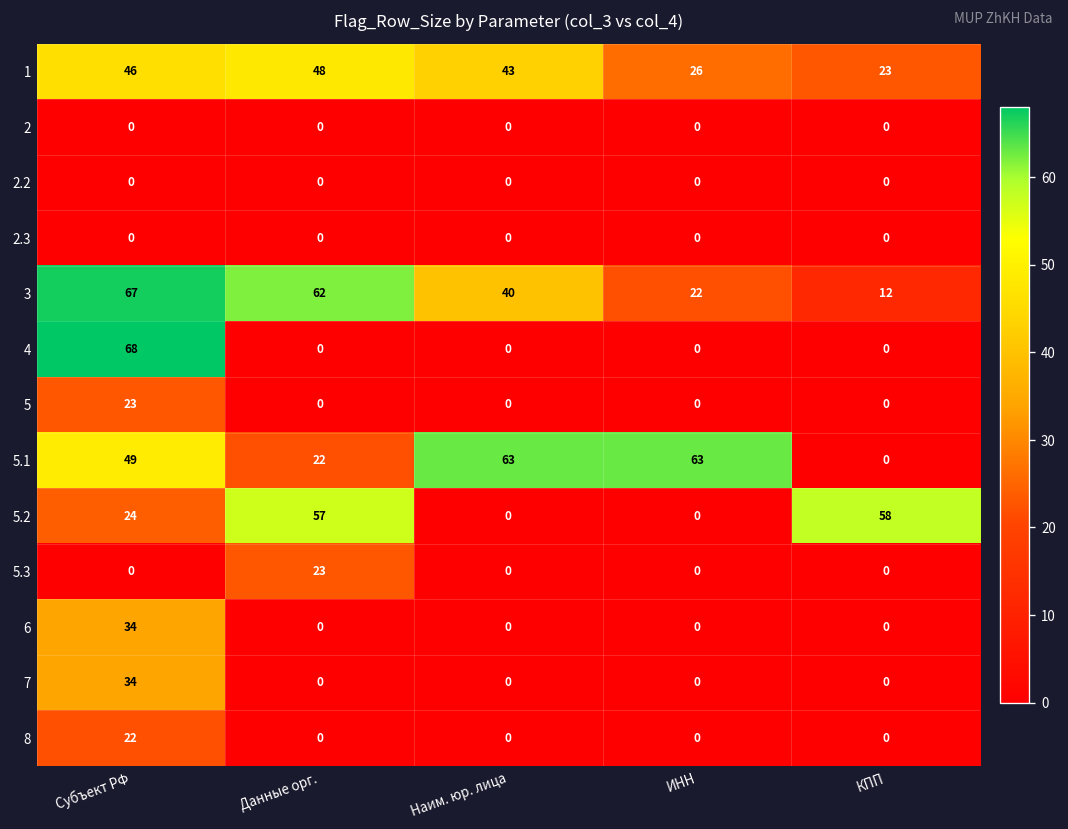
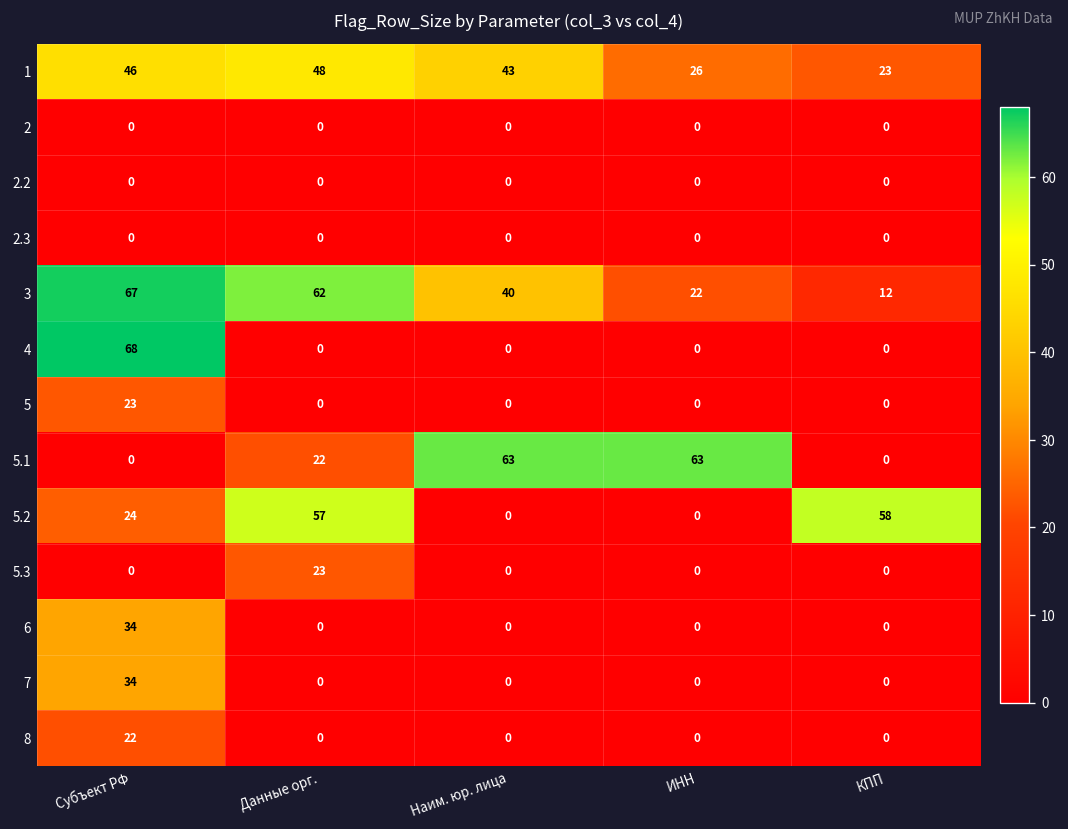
  {
    "1": {
      "Субъект РФ": 46,
      "Данные орг.": 48,
      "Наим. юр. лица": 43,
      "ИНН": 26,
      "КПП": 23
    },
    "2": {
      "Субъект РФ": 0,
      "Данные орг.": 0,
      "Наим. юр. лица": 0,
      "ИНН": 0,
      "КПП": 0
    },
    "2.2": {
      "Субъект РФ": 0,
      "Данные орг.": 0,
      "Наим. юр. лица": 0,
      "ИНН": 0,
      "КПП": 0
    },
    "2.3": {
      "Субъект РФ": 0,
      "Данные орг.": 0,
      "Наим. юр. лица": 0,
      "ИНН": 0,
      "КПП": 0
    },
    "3": {
      "Субъект РФ": 67,
      "Данные орг.": 62,
      "Наим. юр. лица": 40,
      "ИНН": 22,
      "КПП": 12
    },
    "4": {
      "Субъект РФ": 68,
      "Данные орг.": 0,
      "Наим. юр. лица": 0,
      "ИНН": 0,
      "КПП": 0
    },
    "5": {
      "Субъект РФ": 23,
      "Данные орг.": 0,
      "Наим. юр. лица": 0,
      "ИНН": 0,
      "КПП": 0
    },
    "5.1": {
-     "Субъект РФ": 49,
+     "Субъект РФ": 0,
      "Данные орг.": 22,
      "Наим. юр. лица": 63,
      "ИНН": 63,
      "КПП": 0
    },
    "5.2": {
      "Субъект РФ": 24,
      "Данные орг.": 57,
      "Наим. юр. лица": 0,
      "ИНН": 0,
      "КПП": 58
    },
    "5.3": {
      "Субъект РФ": 0,
      "Данные орг.": 23,
      "Наим. юр. лица": 0,
      "ИНН": 0,
      "КПП": 0
    },
    "6": {
      "Субъект РФ": 34,
      "Данные орг.": 0,
      "Наим. юр. лица": 0,
      "ИНН": 0,
      "КПП": 0
    },
    "7": {
      "Субъект РФ": 34,
      "Данные орг.": 0,
      "Наим. юр. лица": 0,
      "ИНН": 0,
      "КПП": 0
    },
    "8": {
      "Субъект РФ": 22,
      "Данные орг.": 0,
      "Наим. юр. лица": 0,
      "ИНН": 0,
      "КПП": 0
    }
  }
